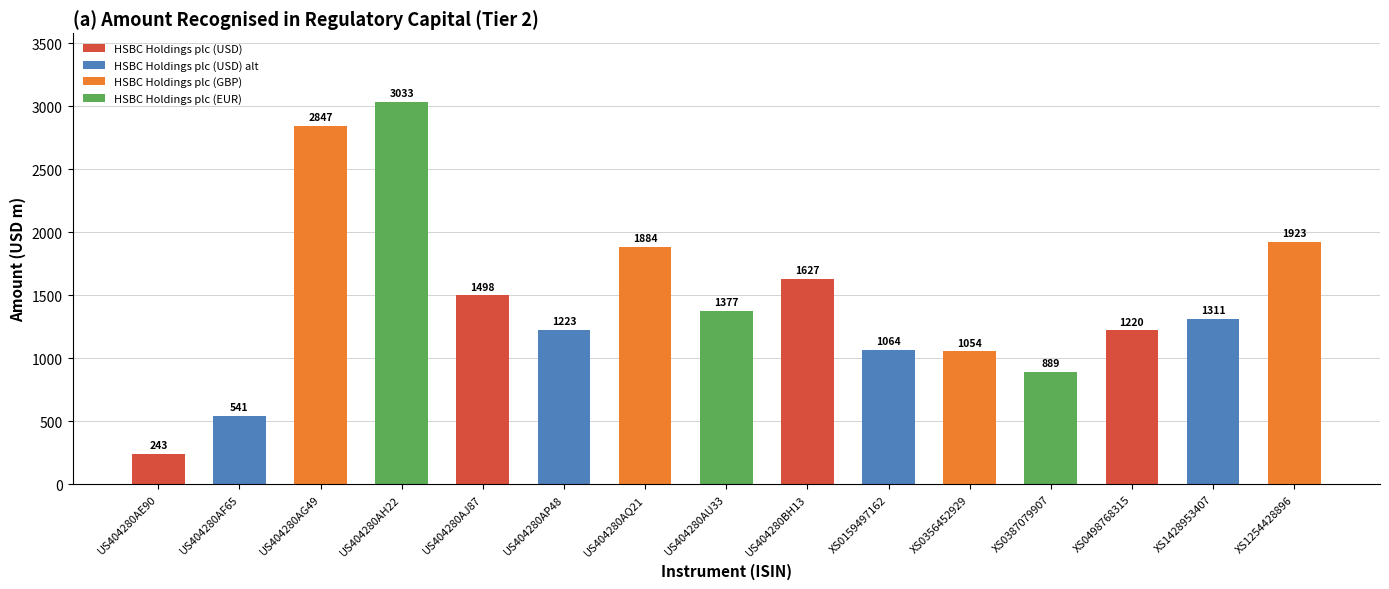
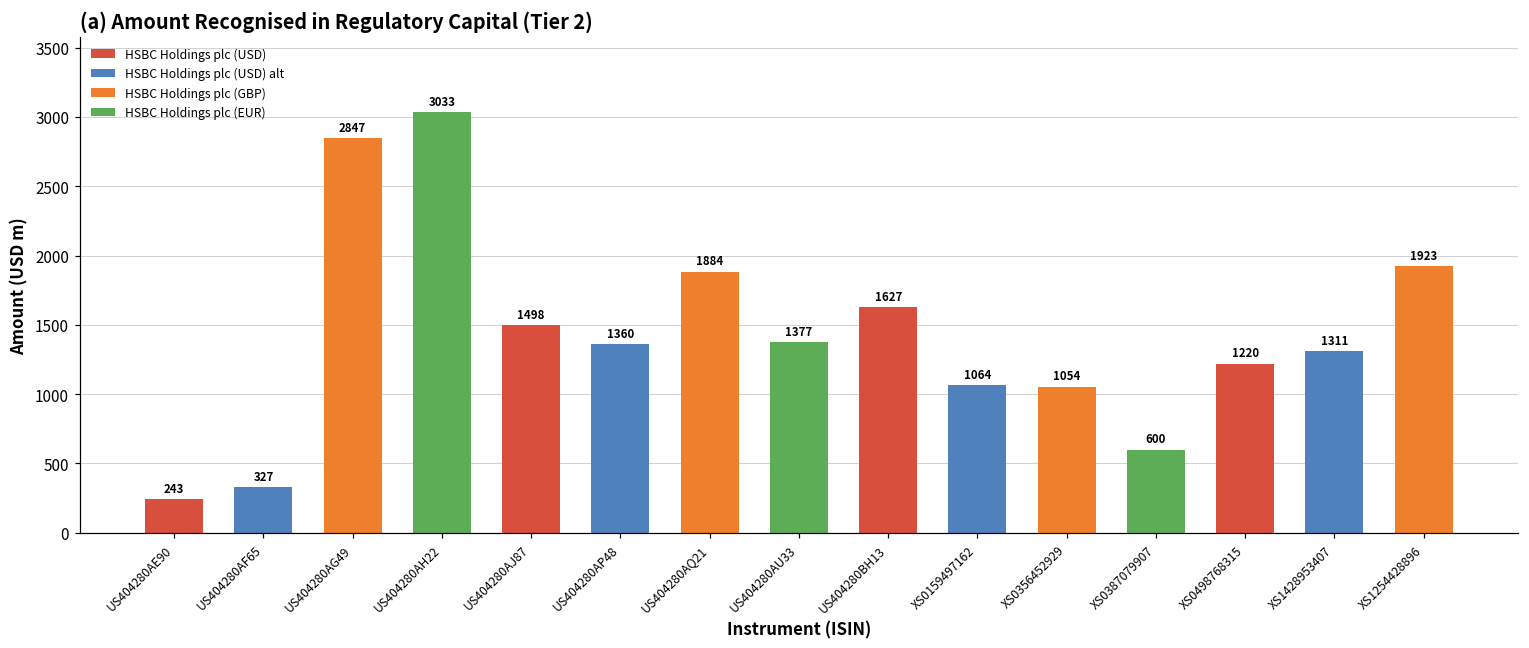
  {
    "US404280AE90": 243,
-   "US404280AF65": 541,
+   "US404280AF65": 327,
    "US404280AG49": 2847,
    "US404280AH22": 3033,
    "US404280AJ87": 1498,
-   "US404280AP48": 1223,
+   "US404280AP48": 1360,
    "US404280AQ21": 1884,
    "US404280AU33": 1377,
    "US404280BH13": 1627,
    "XS0159497162": 1064,
    "XS0356452929": 1054,
-   "XS0387079907": 889,
+   "XS0387079907": 600,
    "XS0498768315": 1220,
    "XS1428953407": 1311,
    "XS1254428896": 1923
  }
